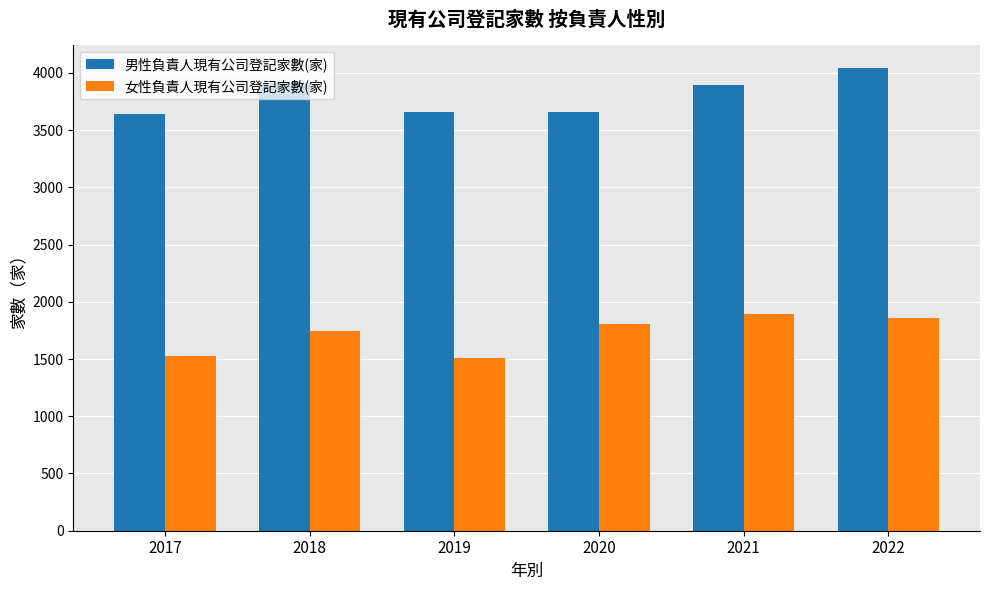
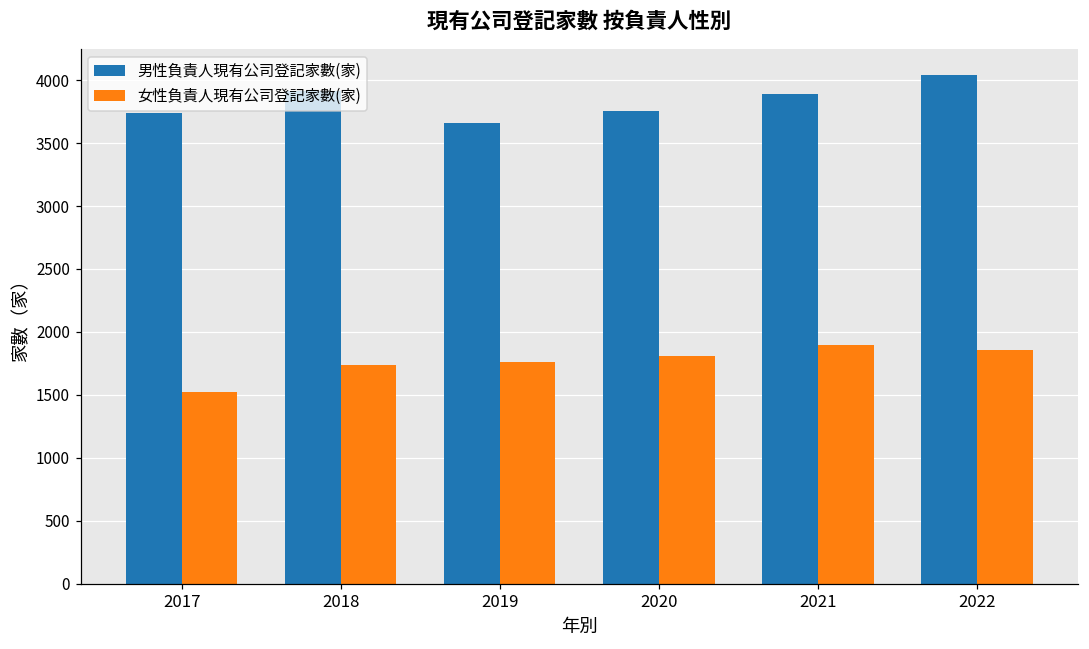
  {
    "男性負責人現有公司登記家數(家)": {
-     "2017": 3640,
+     "2017": 3740,
      "2019": 3660,
-     "2020": 3660,
+     "2020": 3760,
      "2021": 3890,
      "2022": 4040
    },
    "女性負責人現有公司登記家數(家)": {
      "2017": 1520,
      "2018": 1740,
-     "2019": 1510,
+     "2019": 1770,
      "2020": 1810,
      "2021": 1890,
      "2022": 1850
    }
  }
